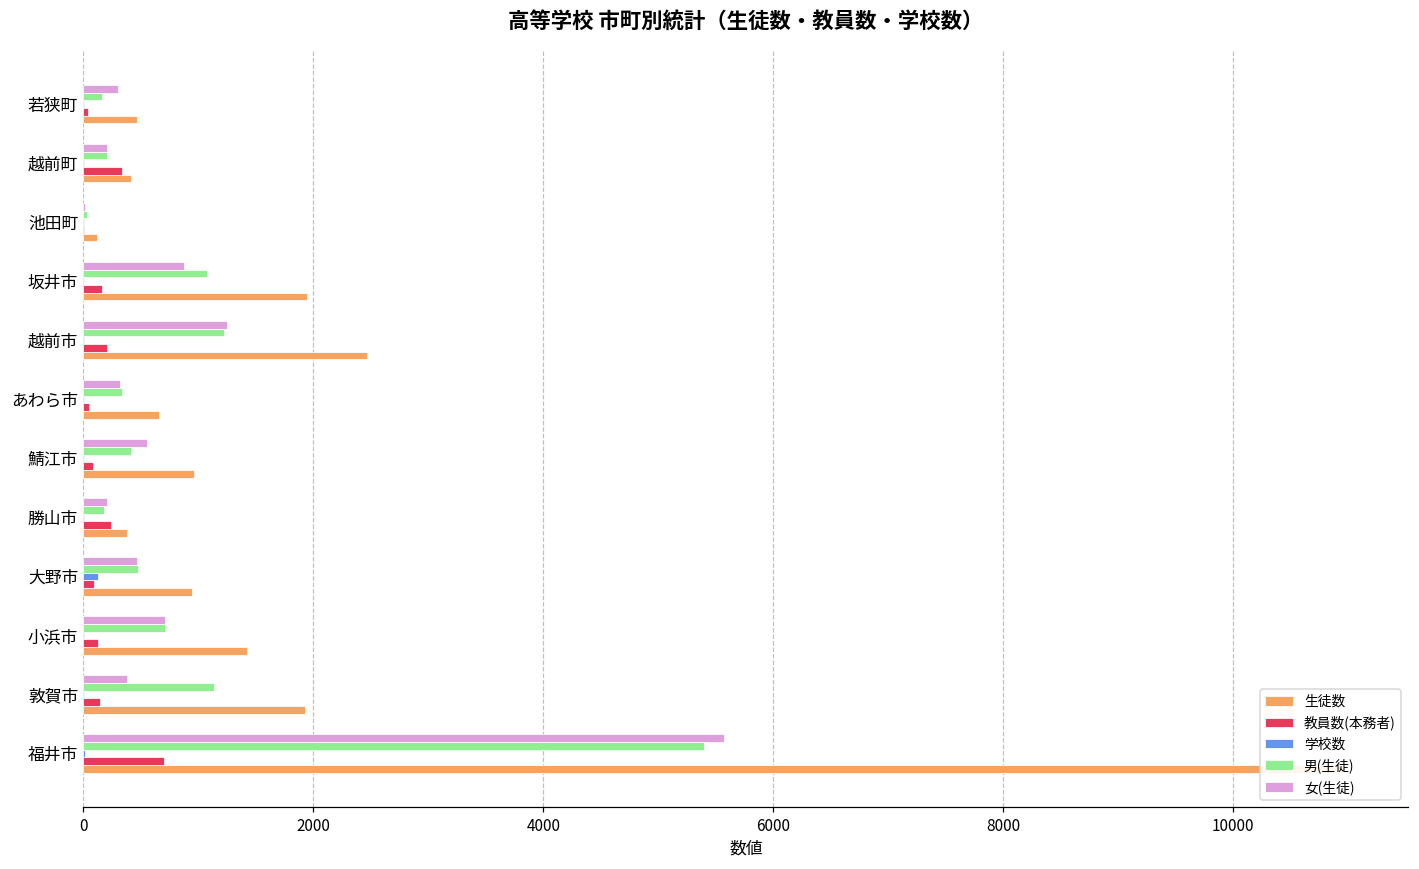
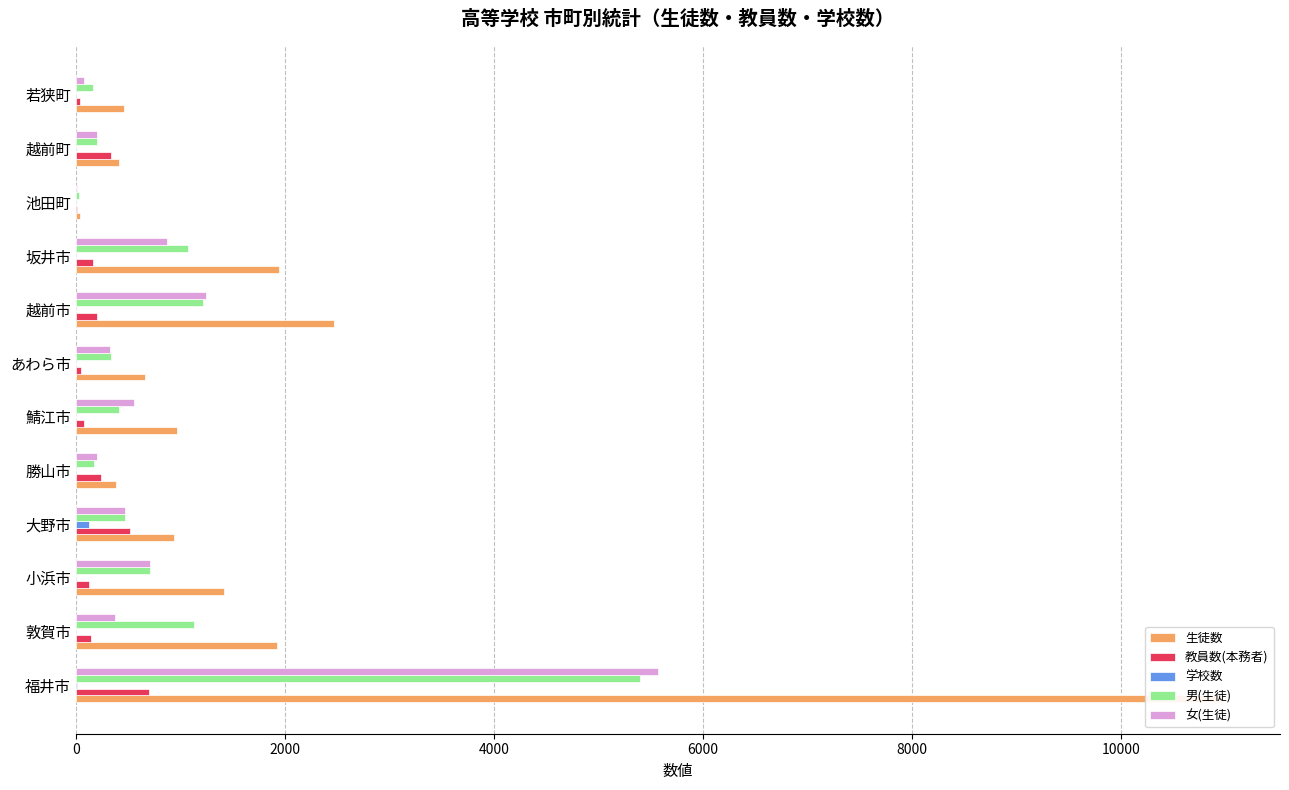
  {
    "生徒数": {
      "若狭町": 460,
      "越前町": 410,
-     "池田町": 120,
+     "池田町": 40,
      "坂井市": 1950,
      "越前市": 2470,
      "あわら市": 660,
      "鯖江市": 960,
      "勝山市": 380,
      "大野市": 940,
      "小浜市": 1420,
      "敦賀市": 1930
    },
    "教員数(本務者)": {
      "若狭町": 40,
      "越前町": 340,
      "坂井市": 160,
      "越前市": 200,
      "あわら市": 50,
      "鯖江市": 80,
      "勝山市": 240,
-     "大野市": 90,
+     "大野市": 520,
      "小浜市": 120,
      "敦賀市": 150,
      "福井市": 700
    },
    "学校数": {
      "大野市": 120
    },
    "男(生徒)": {
      "若狭町": 160,
      "越前町": 200,
      "池田町": 30,
      "坂井市": 1070,
      "越前市": 1220,
      "あわら市": 340,
      "鯖江市": 410,
      "勝山市": 180,
      "大野市": 470,
      "小浜市": 710,
      "敦賀市": 1130,
      "福井市": 5400
    },
    "女(生徒)": {
-     "若狭町": 300,
+     "若狭町": 80,
      "越前町": 210,
      "坂井市": 880,
      "越前市": 1250,
      "あわら市": 320,
      "鯖江市": 550,
      "勝山市": 200,
      "大野市": 470,
      "小浜市": 710,
      "敦賀市": 380,
      "福井市": 5570
    }
  }
